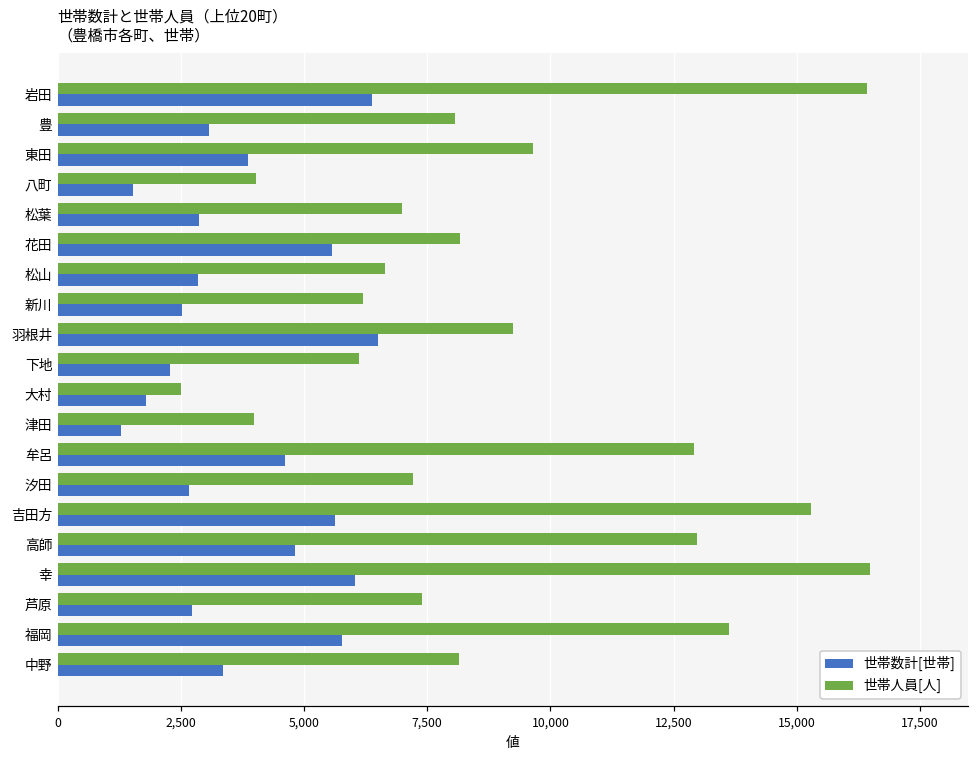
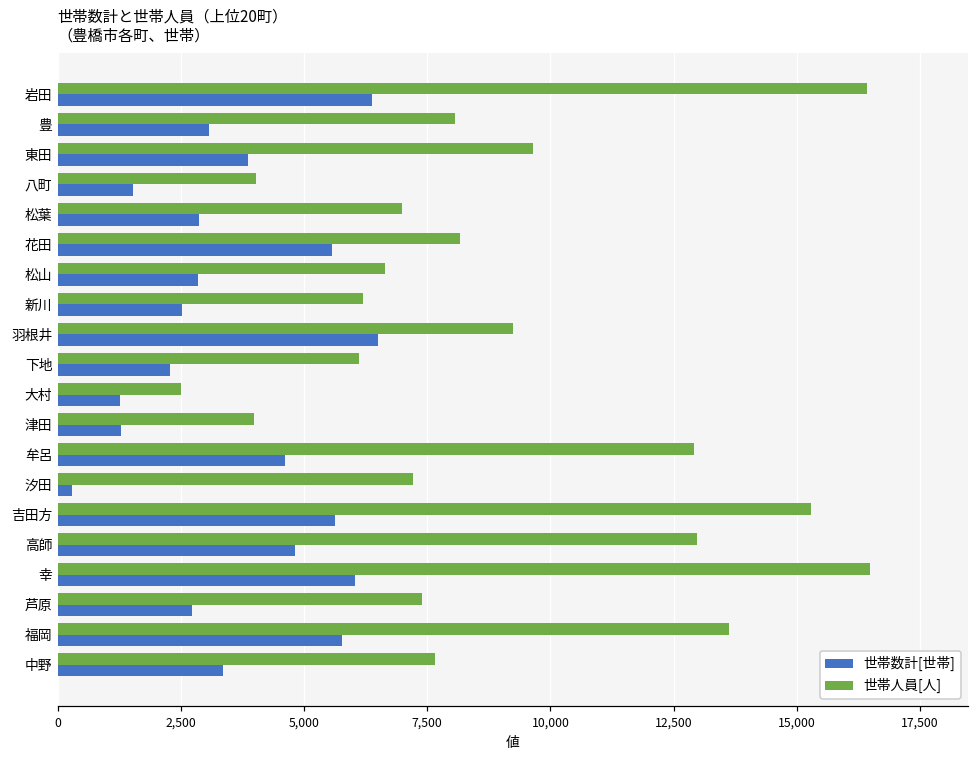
  {
    "世帯数計[世帯]": {
      "岩田": "6,400",
      "豊": "3,100",
      "東田": "3,900",
      "八町": "1,500",
      "松葉": "2,900",
      "花田": "5,600",
      "松山": "2,900",
      "新川": "2,500",
      "羽根井": "6,500",
      "下地": "2,300",
-     "大村": "1,800",
+     "大村": "1,300",
      "津田": "1,300",
      "牟呂": "4,600",
-     "汐田": "2,700",
+     "汐田": "300",
      "吉田方": "5,600",
      "高師": "4,800",
      "幸": "6,000",
      "芦原": "2,700",
      "福岡": "5,800",
      "中野": "3,400"
    },
    "世帯人員[人]": {
      "岩田": "16,400",
      "豊": "8,100",
      "東田": "9,600",
      "八町": "4,000",
      "松葉": "7,000",
      "花田": "8,200",
      "松山": "6,700",
      "新川": "6,200",
      "羽根井": "9,200",
      "下地": "6,100",
      "大村": "2,500",
      "津田": "4,000",
      "牟呂": "12,900",
      "汐田": "7,200",
      "吉田方": "15,300",
      "高師": "13,000",
      "幸": "16,500",
      "芦原": "7,400",
      "福岡": "13,600",
-     "中野": "8,100"
+     "中野": "7,700"
    }
  }
